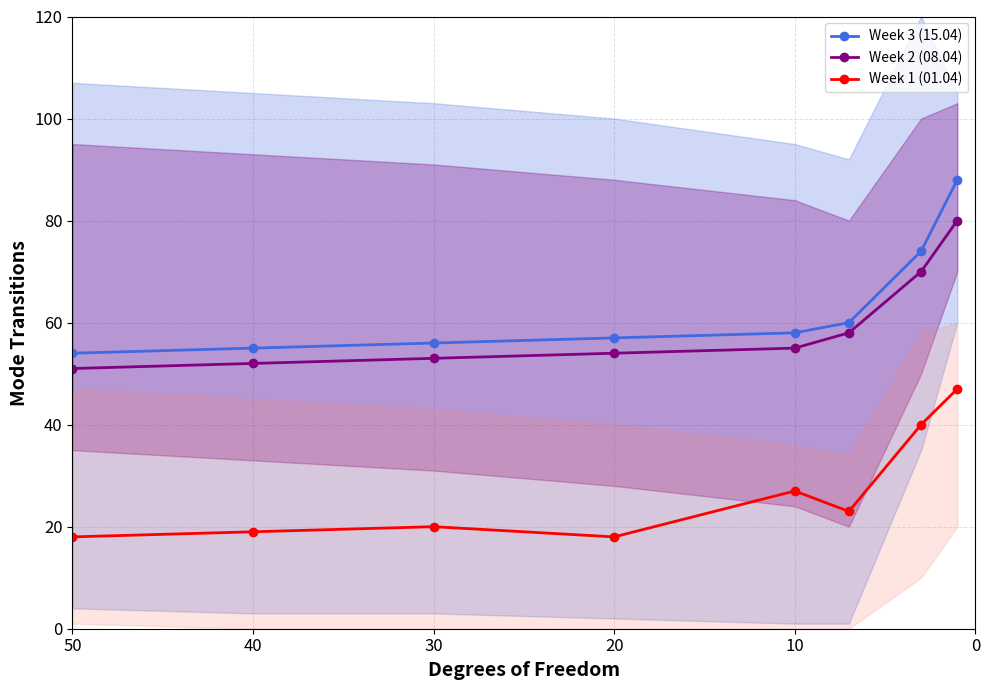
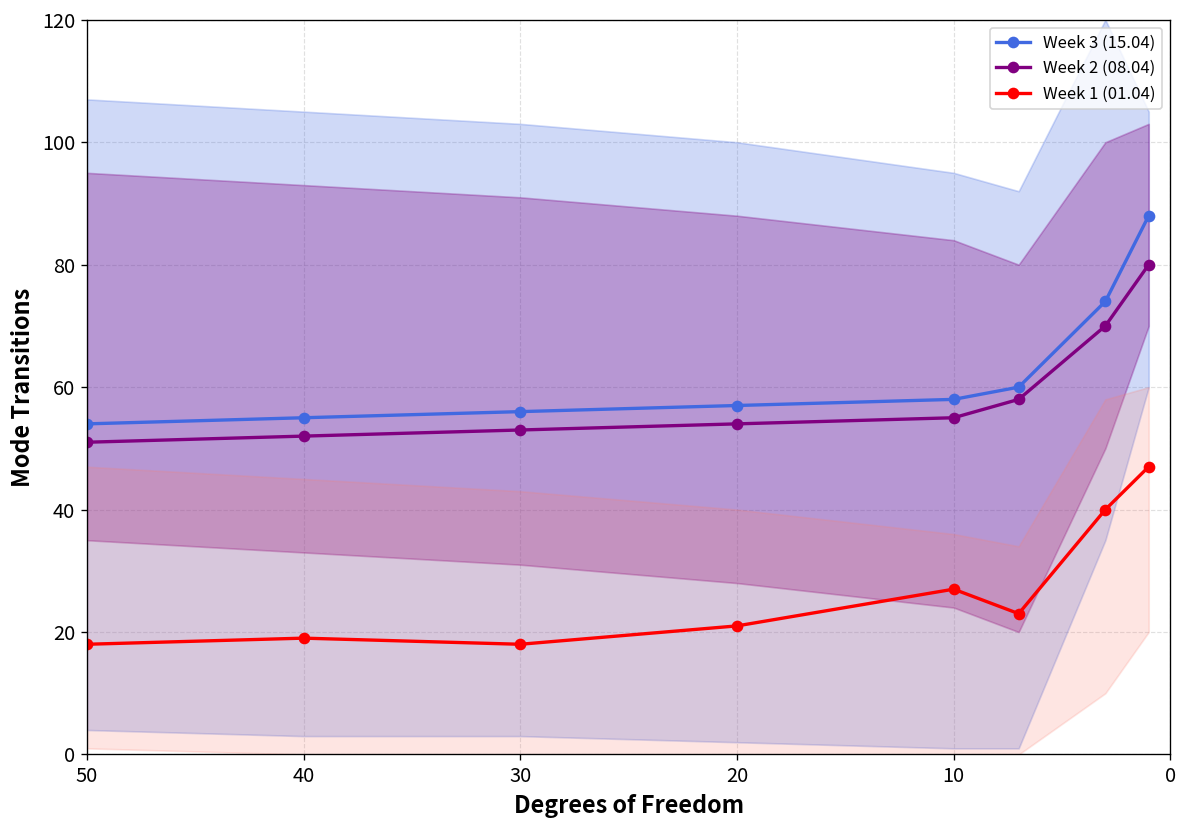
  {
    "Week 1 (01.04)": {
      "50": 18,
      "40": 19,
-     "30": 20,
-     "20": 18,
+     "30": 18,
+     "20": 21,
      "10": 27
    }
  }
